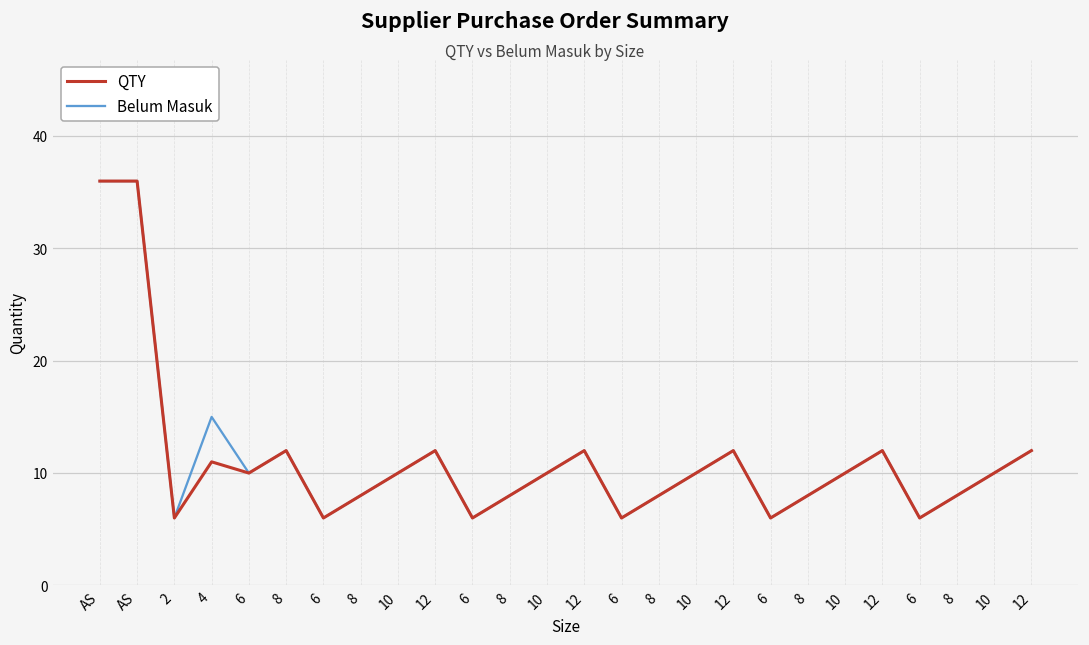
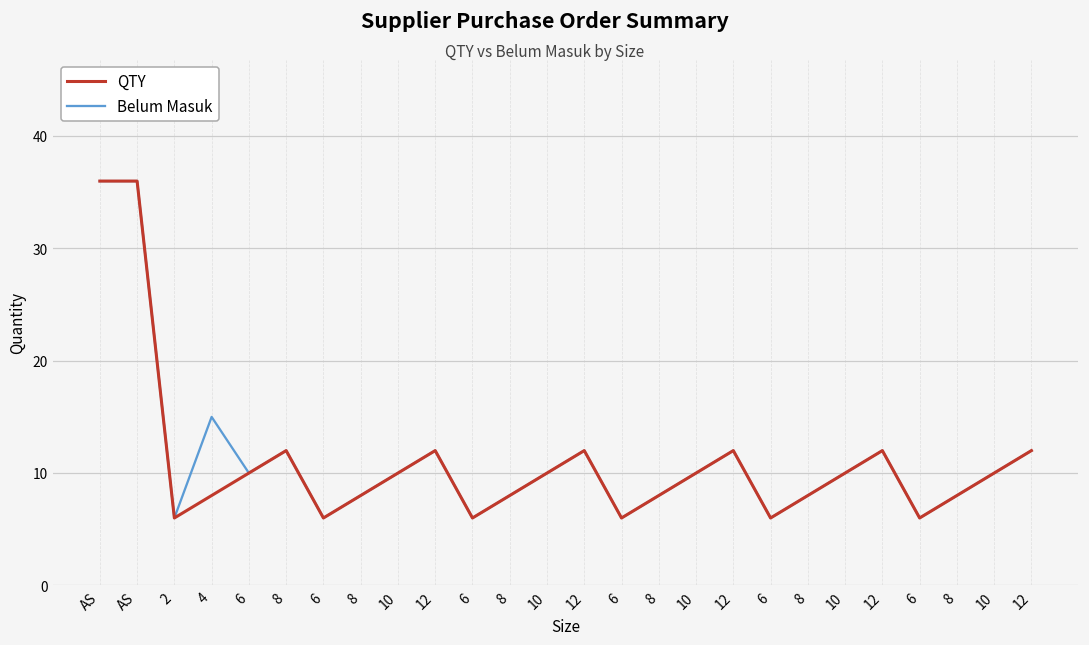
  {
    "QTY": {
-     "4": 11
+     "4": 8
    },
    "Belum Masuk": {
      "4": 15
    }
  }
